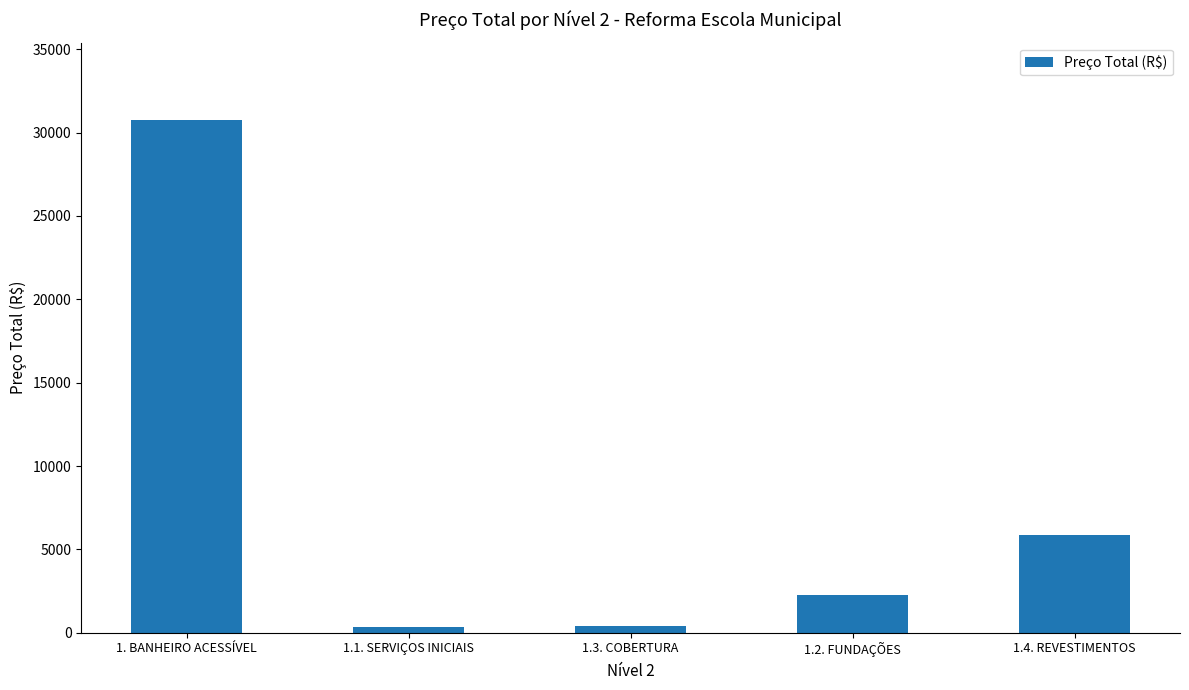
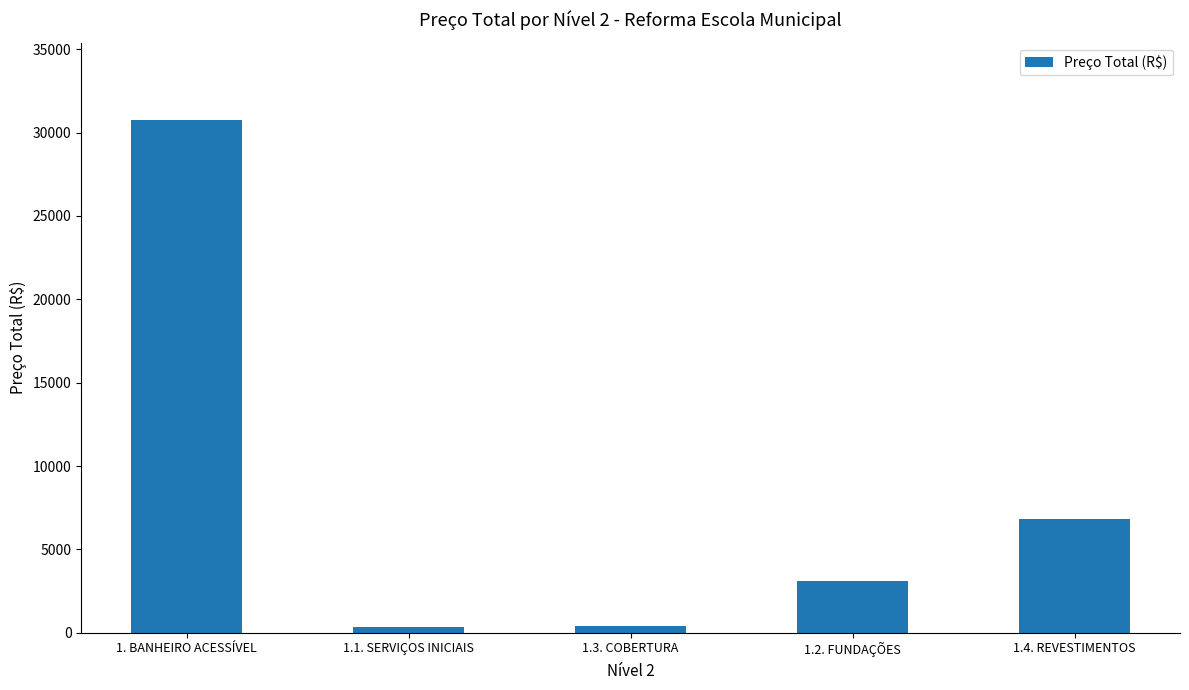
  {
    "1. BANHEIRO ACESSÍVEL": 30800,
    "1.1. SERVIÇOS INICIAIS": 300,
    "1.3. COBERTURA": 400,
-   "1.2. FUNDAÇÕES": 2300,
-   "1.4. REVESTIMENTOS": 5900
+   "1.2. FUNDAÇÕES": 3100,
+   "1.4. REVESTIMENTOS": 6800
  }
